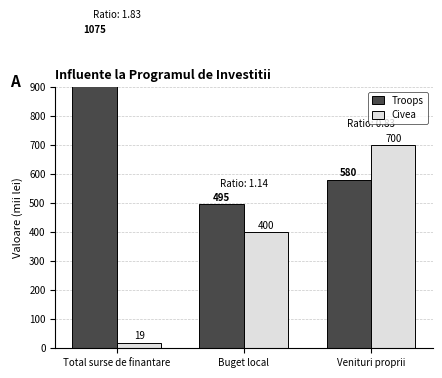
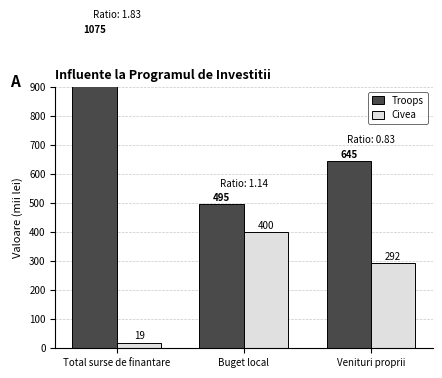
  {
    "Troops": {
      "Buget local": 495,
-     "Venituri proprii": 580
+     "Venituri proprii": 645
    },
    "Civea": {
      "Total surse de finantare": 19,
      "Buget local": 400,
-     "Venituri proprii": 700
+     "Venituri proprii": 292
    }
  }
